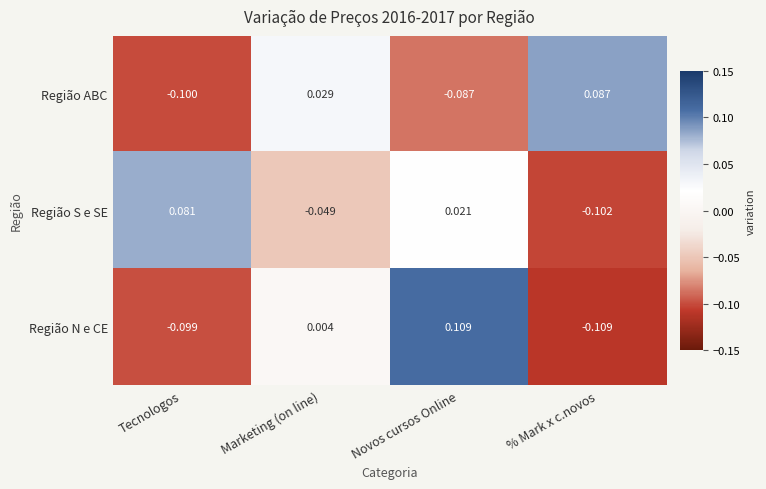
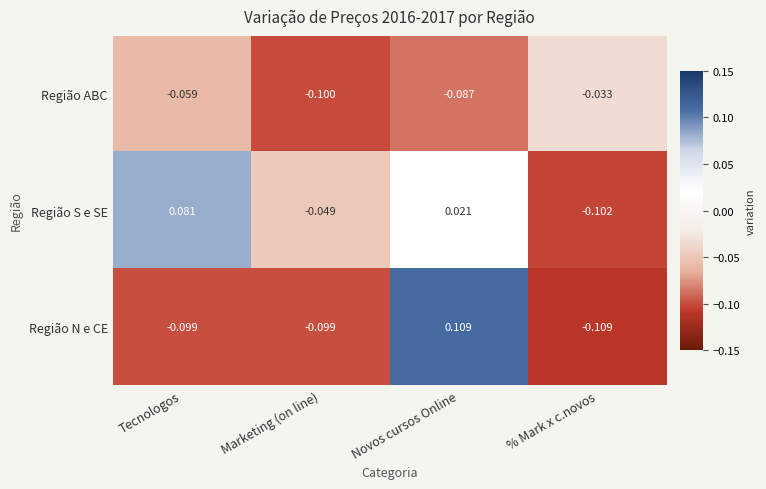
  {
    "Região ABC": {
-     "Tecnologos": -0.100,
-     "Marketing (on line)": 0.029,
+     "Tecnologos": -0.059,
+     "Marketing (on line)": -0.100,
      "Novos cursos Online": -0.087,
-     "% Mark x c.novos": 0.087
+     "% Mark x c.novos": -0.033
    },
    "Região S e SE": {
      "Tecnologos": 0.081,
      "Marketing (on line)": -0.049,
      "Novos cursos Online": 0.021,
      "% Mark x c.novos": -0.102
    },
    "Região N e CE": {
      "Tecnologos": -0.099,
-     "Marketing (on line)": 0.004,
+     "Marketing (on line)": -0.099,
      "Novos cursos Online": 0.109,
      "% Mark x c.novos": -0.109
    }
  }
